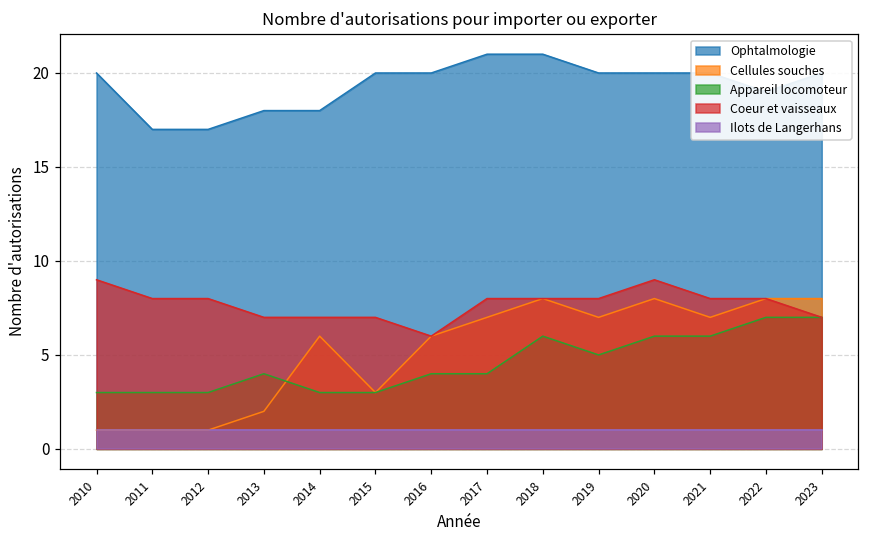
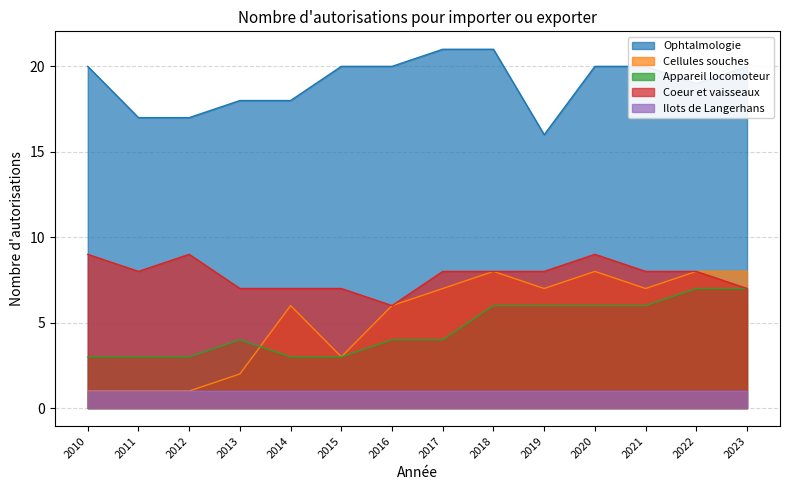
  {
    "Ophtalmologie": {
      "2010": 20,
      "2011": 17,
      "2012": 17,
      "2013": 18,
      "2014": 18,
      "2015": 20,
      "2016": 20,
      "2017": 21,
      "2018": 21,
-     "2019": 20,
+     "2019": 16,
      "2020": 20
    },
    "Cellules souches": {
      "2013": 2,
      "2014": 6,
      "2017": 7,
      "2019": 7,
      "2020": 8,
      "2021": 7,
      "2023": 8
    },
    "Appareil locomoteur": {
      "2010": 3,
      "2011": 3,
      "2012": 3,
      "2013": 4,
      "2014": 3,
      "2016": 4,
      "2017": 4,
      "2018": 6,
-     "2019": 5,
+     "2019": 6,
      "2020": 6,
      "2021": 6,
      "2022": 7
    },
    "Coeur et vaisseaux": {
      "2010": 9,
      "2011": 8,
-     "2012": 8,
+     "2012": 9,
      "2013": 7,
      "2014": 7,
      "2015": 7,
      "2017": 8,
      "2019": 8,
      "2020": 9,
      "2021": 8
    },
    "Ilots de Langerhans": {
      "2013": 1,
      "2014": 1,
      "2015": 1,
      "2016": 1,
      "2017": 1,
      "2018": 1,
      "2019": 1,
      "2020": 1,
      "2021": 1,
      "2022": 1,
      "2023": 1
    }
  }
